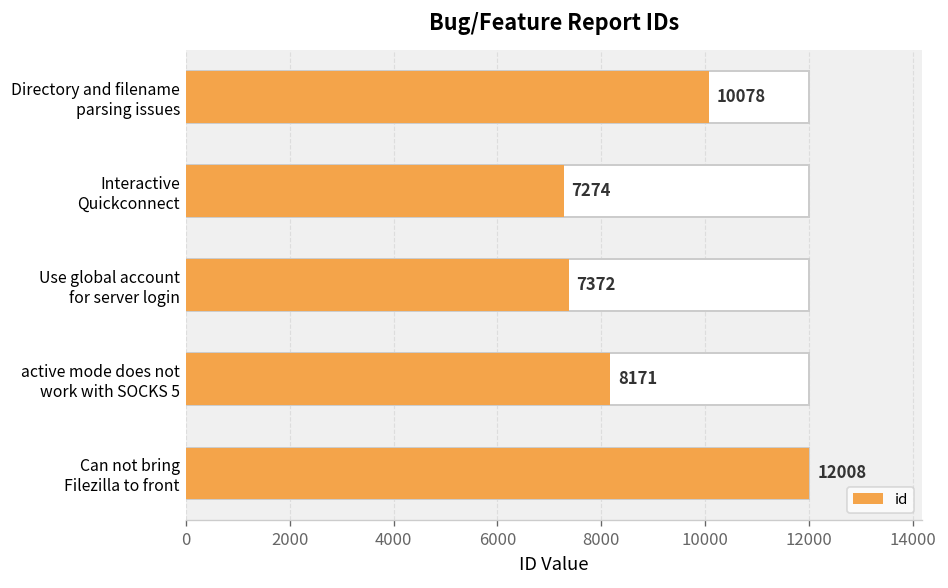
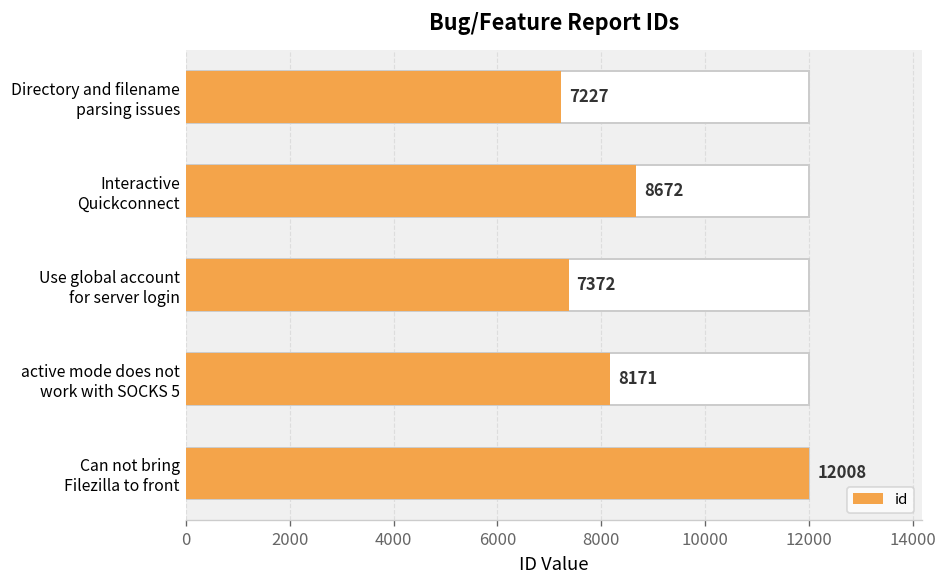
  {
    "id": {
-     "Directory and filename parsing issues": 10078,
-     "Interactive Quickconnect": 7274,
+     "Directory and filename parsing issues": 7227,
+     "Interactive Quickconnect": 8672,
      "Can not bring Filezilla to front": 12008
    }
  }
